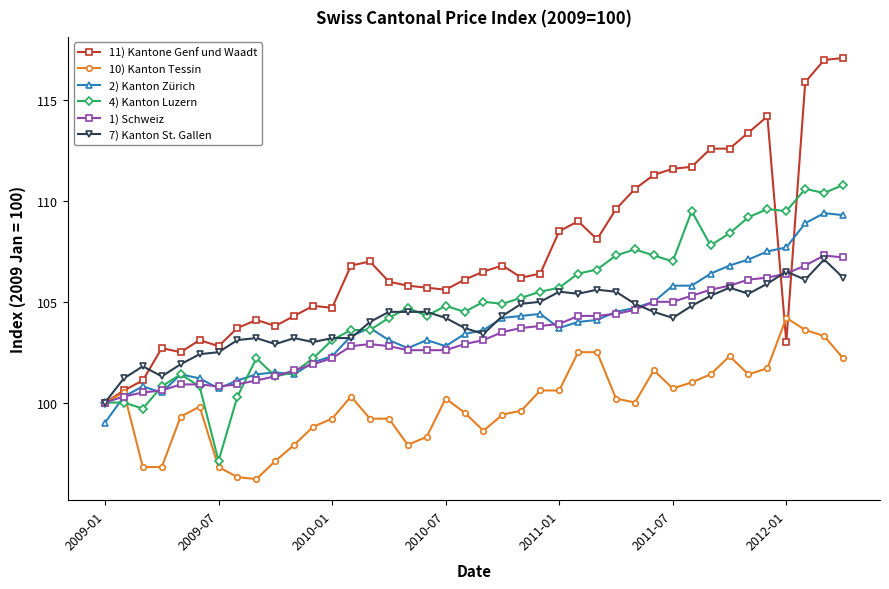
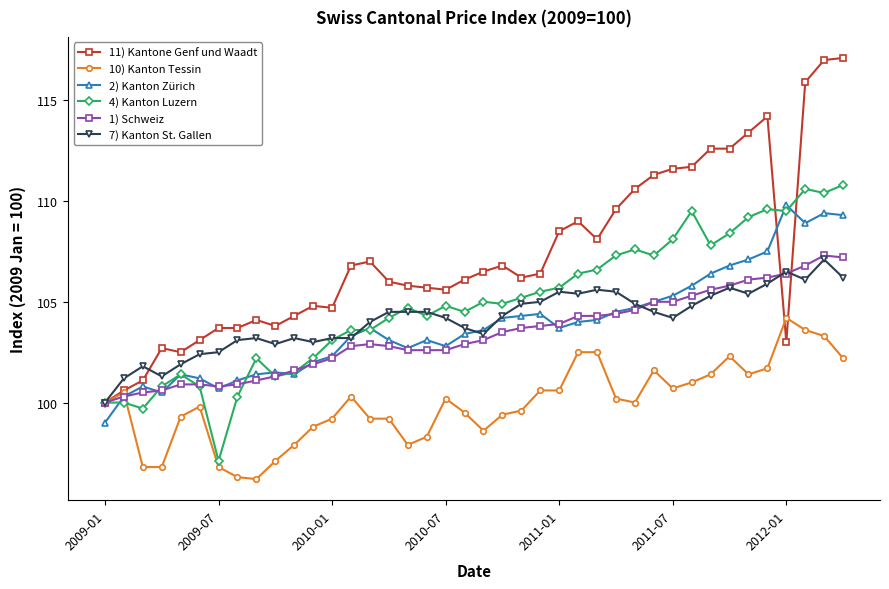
  {
    "11) Kantone Genf und Waadt": {
-     "2009-07": 102.8,
+     "2009-07": 103.7,
      "2010-01": 104.7,
      "2010-07": 105.6,
      "2011-01": 108.5,
      "2011-07": 111.6,
      "2012-01": 103.0
    },
    "10) Kanton Tessin": {
      "2009-07": 96.8,
      "2010-01": 99.2,
      "2010-07": 100.2,
      "2011-01": 100.6,
      "2011-07": 100.7,
      "2012-01": 104.2
    },
    "2) Kanton Zürich": {
      "2009-01": 99.0,
      "2010-07": 102.8,
      "2011-01": 103.7,
-     "2011-07": 105.8,
-     "2012-01": 107.7
+     "2011-07": 105.3,
+     "2012-01": 109.8
    },
    "4) Kanton Luzern": {
      "2009-07": 97.1,
      "2010-07": 104.8,
      "2011-01": 105.7,
-     "2011-07": 107.0,
+     "2011-07": 108.1,
      "2012-01": 109.5
    },
    "1) Schweiz": {
      "2010-07": 102.6,
      "2011-01": 103.9,
      "2011-07": 105.0
    },
    "7) Kanton St. Gallen": {
      "2009-07": 102.5,
      "2010-07": 104.2,
      "2011-01": 105.5,
      "2011-07": 104.2
    }
  }
